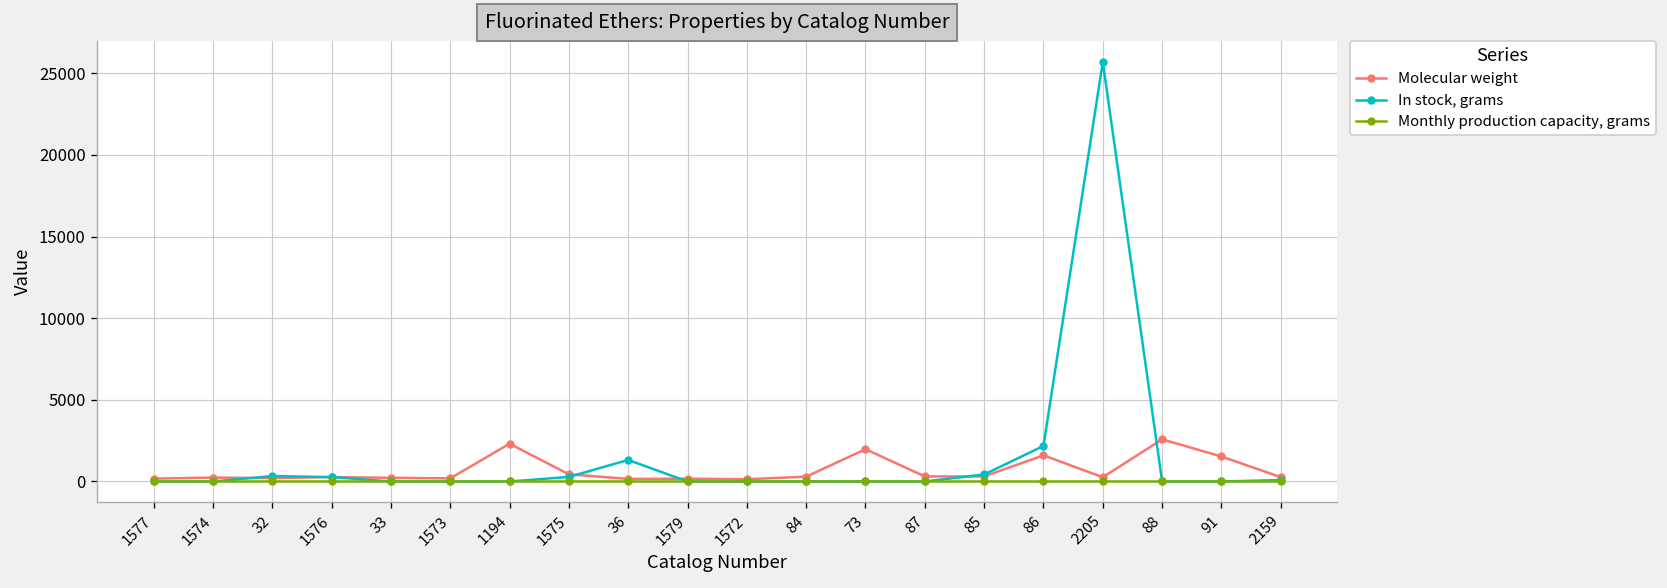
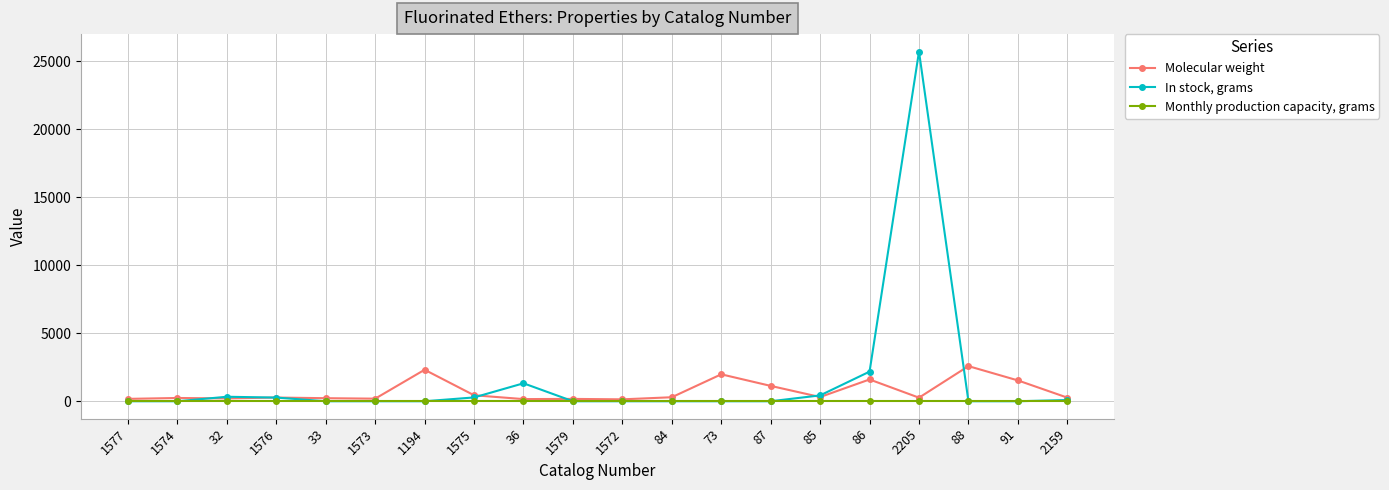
  {
    "Molecular weight": {
      "1574": 200,
      "33": 200,
      "1194": 2300,
      "84": 300,
      "73": 2000,
-     "87": 300,
+     "87": 1100,
      "86": 1600,
      "2205": 300,
      "88": 2600,
      "91": 1500
    },
    "In stock, grams": {
      "36": 1300,
      "86": 2200,
      "2205": 25700
    },
    "Monthly production capacity, grams": {
      "32": 0,
      "1576": 0,
      "1575": 0,
      "85": 0,
      "86": 0,
      "2205": 0
    }
  }
